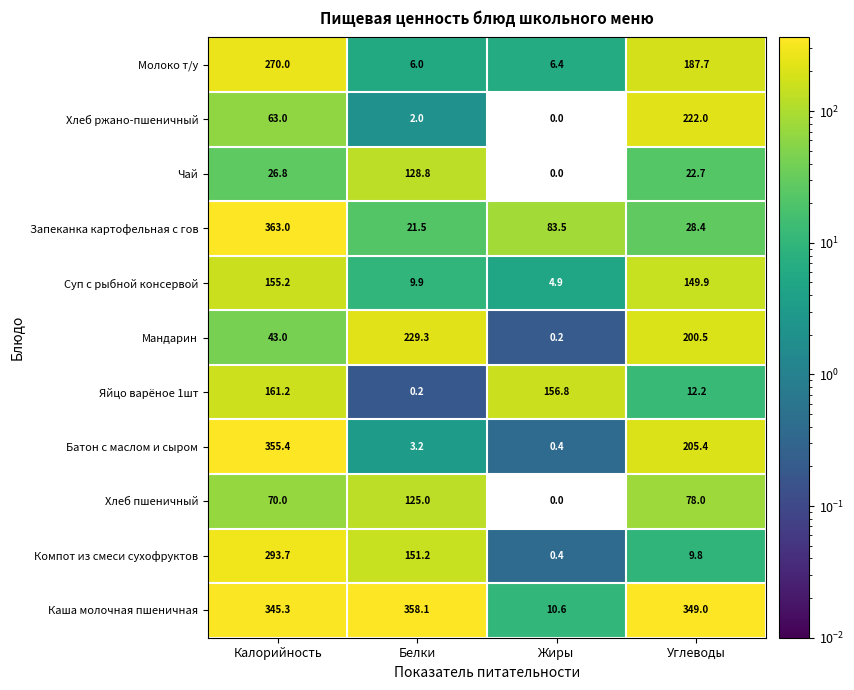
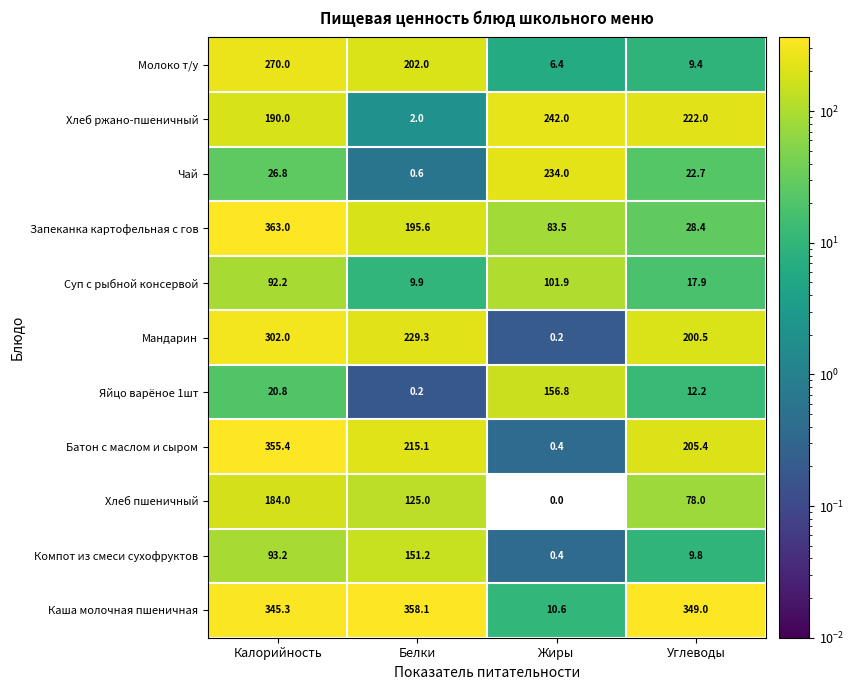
  {
    "Молоко т/у": {
      "Калорийность": 270.0,
-     "Белки": 6.0,
+     "Белки": 202.0,
      "Жиры": 6.4,
-     "Углеводы": 187.7
+     "Углеводы": 9.4
    },
    "Хлеб ржано-пшеничный": {
-     "Калорийность": 63.0,
+     "Калорийность": 190.0,
      "Белки": 2.0,
-     "Жиры": 0.0,
+     "Жиры": 242.0,
      "Углеводы": 222.0
    },
    "Чай": {
      "Калорийность": 26.8,
-     "Белки": 128.8,
-     "Жиры": 0.0,
+     "Белки": 0.6,
+     "Жиры": 234.0,
      "Углеводы": 22.7
    },
    "Запеканка картофельная с гов": {
      "Калорийность": 363.0,
-     "Белки": 21.5,
+     "Белки": 195.6,
      "Жиры": 83.5,
      "Углеводы": 28.4
    },
    "Суп с рыбной консервой": {
-     "Калорийность": 155.2,
+     "Калорийность": 92.2,
      "Белки": 9.9,
-     "Жиры": 4.9,
-     "Углеводы": 149.9
+     "Жиры": 101.9,
+     "Углеводы": 17.9
    },
    "Мандарин": {
-     "Калорийность": 43.0,
+     "Калорийность": 302.0,
      "Белки": 229.3,
      "Жиры": 0.2,
      "Углеводы": 200.5
    },
    "Яйцо варёное 1шт": {
-     "Калорийность": 161.2,
+     "Калорийность": 20.8,
      "Белки": 0.2,
      "Жиры": 156.8,
      "Углеводы": 12.2
    },
    "Батон с маслом и сыром": {
      "Калорийность": 355.4,
-     "Белки": 3.2,
+     "Белки": 215.1,
      "Жиры": 0.4,
      "Углеводы": 205.4
    },
    "Хлеб пшеничный": {
-     "Калорийность": 70.0,
+     "Калорийность": 184.0,
      "Белки": 125.0,
      "Жиры": 0.0,
      "Углеводы": 78.0
    },
    "Компот из смеси сухофруктов": {
-     "Калорийность": 293.7,
+     "Калорийность": 93.2,
      "Белки": 151.2,
      "Жиры": 0.4,
      "Углеводы": 9.8
    },
    "Каша молочная пшеничная": {
      "Калорийность": 345.3,
      "Белки": 358.1,
      "Жиры": 10.6,
      "Углеводы": 349.0
    }
  }
